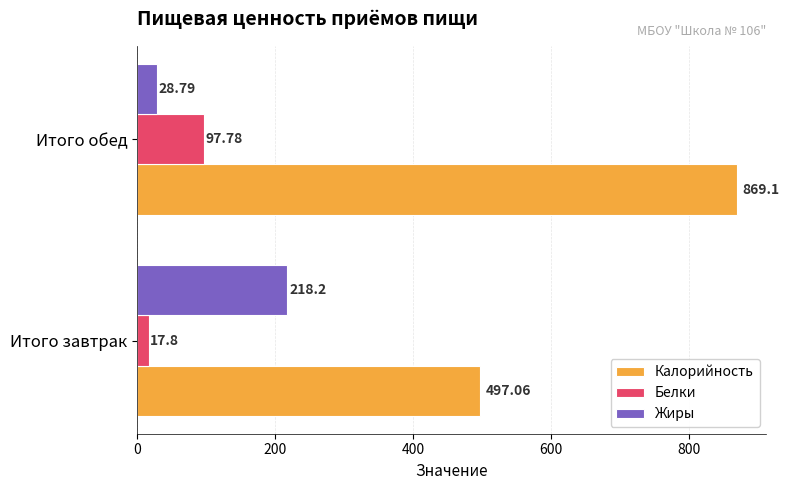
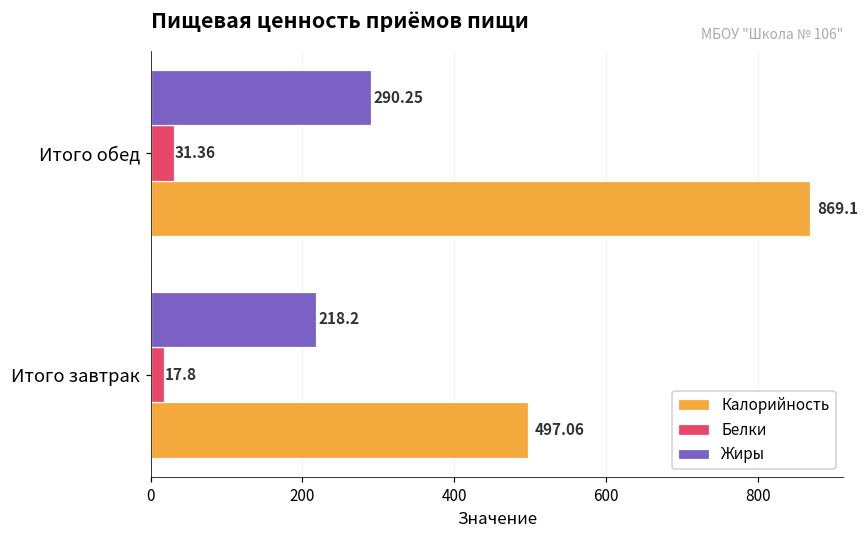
  {
    "Калорийность": {
      "Итого обед": 869.1,
      "Итого завтрак": 497.06
    },
    "Белки": {
-     "Итого обед": 97.78,
+     "Итого обед": 31.36,
      "Итого завтрак": 17.8
    },
    "Жиры": {
-     "Итого обед": 28.79,
+     "Итого обед": 290.25,
      "Итого завтрак": 218.2
    }
  }
